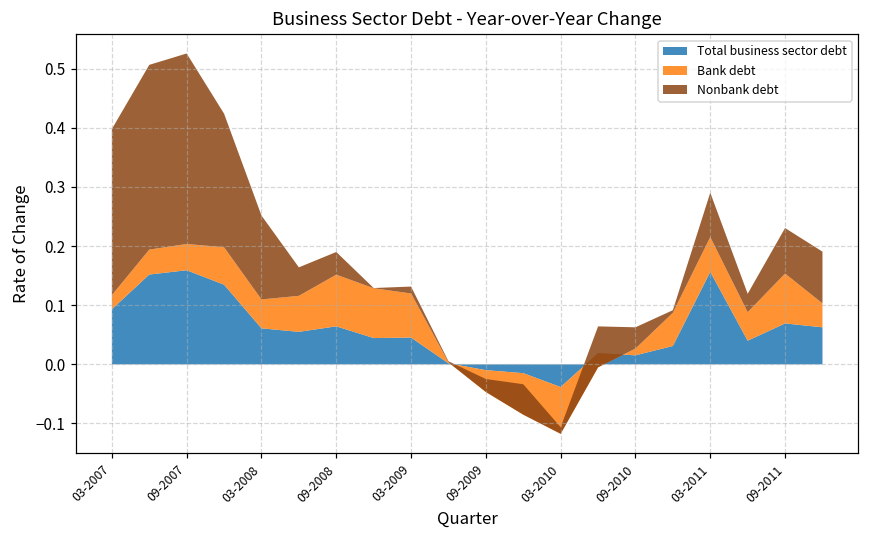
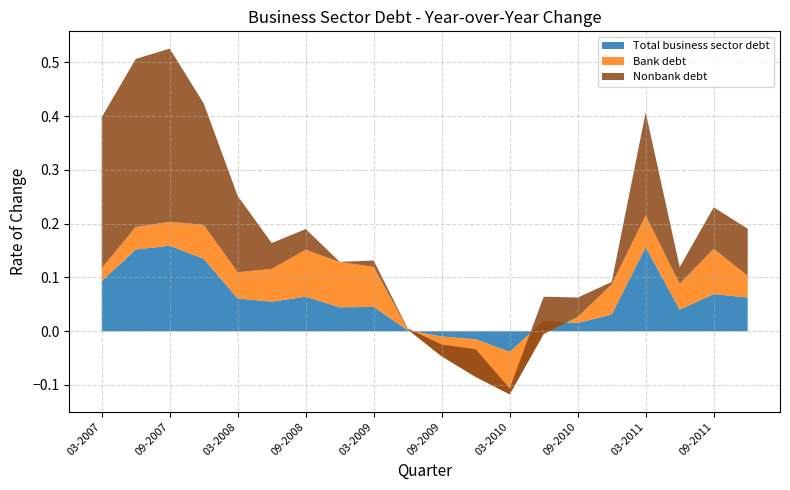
  {
    "Total business sector debt": {
      "03-2007": 0.09,
      "09-2007": 0.16,
      "03-2008": 0.06,
      "09-2008": 0.06,
      "03-2009": 0.05,
      "09-2009": 0.01,
      "03-2010": 0.04,
      "09-2010": 0.02,
      "03-2011": 0.16,
      "09-2011": 0.07
    },
    "Bank debt": {
      "03-2007": 0.02,
      "09-2007": 0.04,
      "03-2008": 0.05,
      "09-2008": 0.09,
      "03-2009": 0.07,
      "09-2010": 0.01,
      "03-2011": 0.06,
      "09-2011": 0.08
    },
    "Nonbank debt": {
      "03-2007": 0.28,
      "09-2007": 0.32,
      "03-2008": 0.14,
      "09-2008": 0.04,
      "03-2009": 0.01,
      "09-2010": 0.04,
-     "03-2011": 0.07,
+     "03-2011": 0.19,
      "09-2011": 0.08
    }
  }
